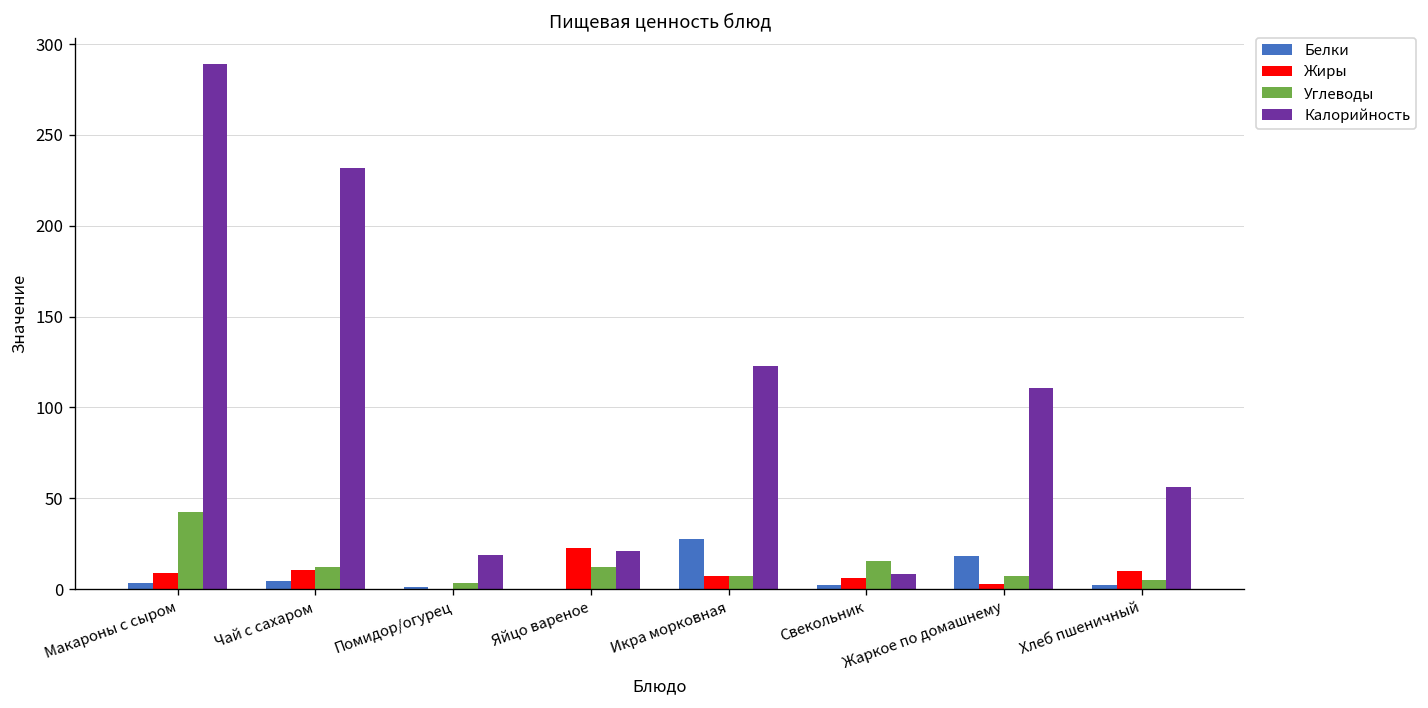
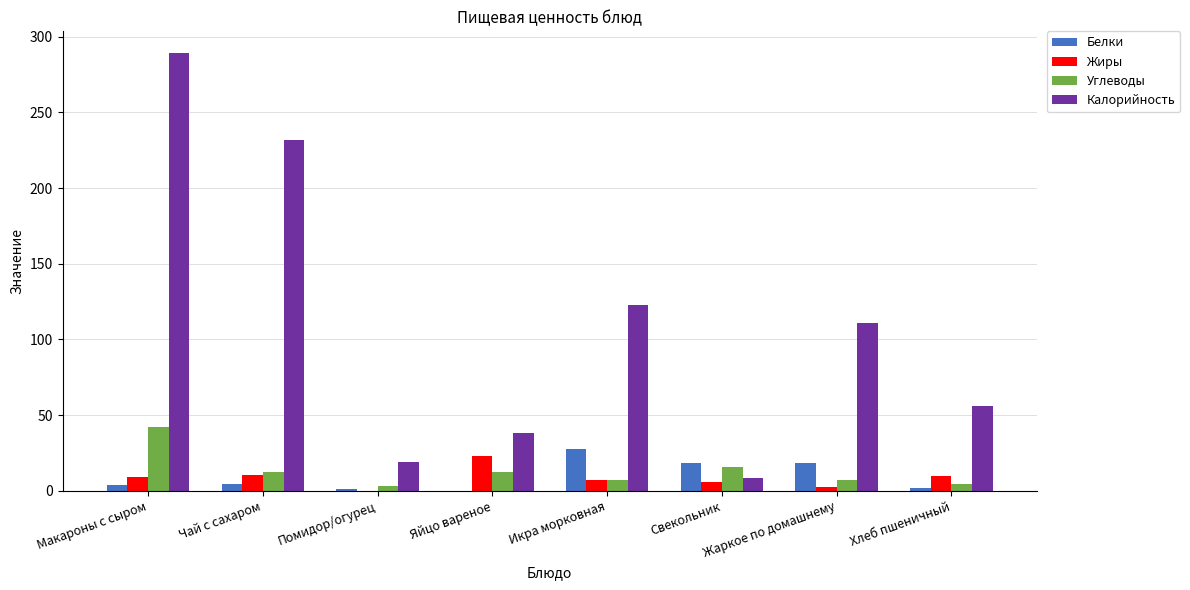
  {
    "Белки": {
      "Макароны с сыром": 4,
      "Чай с сахаром": 5,
      "Икра морковная": 28,
-     "Свекольник": 2,
+     "Свекольник": 18,
      "Жаркое по домашнему": 18,
      "Хлеб пшеничный": 2
    },
    "Жиры": {
      "Макароны с сыром": 9,
      "Чай с сахаром": 10,
      "Яйцо вареное": 23,
      "Икра морковная": 7,
      "Свекольник": 6,
      "Жаркое по домашнему": 3,
      "Хлеб пшеничный": 10
    },
    "Углеводы": {
      "Макароны с сыром": 42,
      "Чай с сахаром": 12,
      "Помидор/огурец": 3,
      "Яйцо вареное": 12,
      "Икра морковная": 7,
      "Свекольник": 16,
      "Жаркое по домашнему": 7,
      "Хлеб пшеничный": 5
    },
    "Калорийность": {
      "Макароны с сыром": 289,
      "Чай с сахаром": 232,
      "Помидор/огурец": 19,
-     "Яйцо вареное": 21,
+     "Яйцо вареное": 38,
      "Икра морковная": 123,
      "Свекольник": 8,
      "Жаркое по домашнему": 111,
      "Хлеб пшеничный": 56
    }
  }
